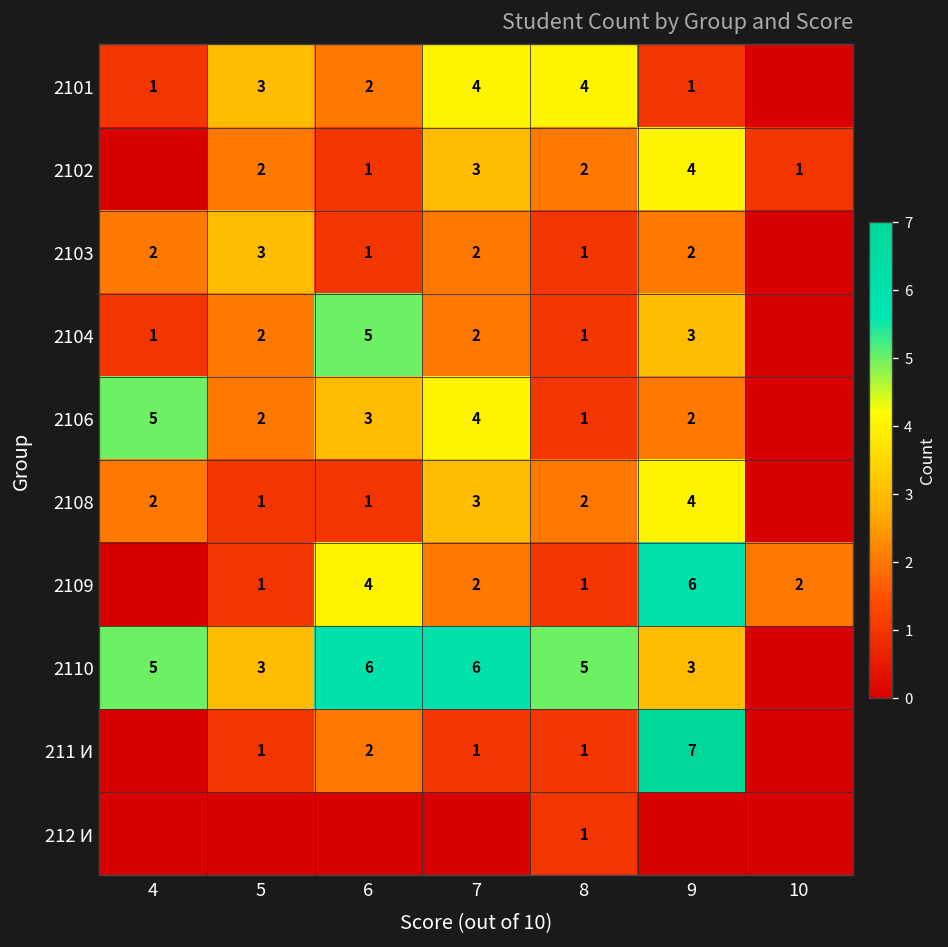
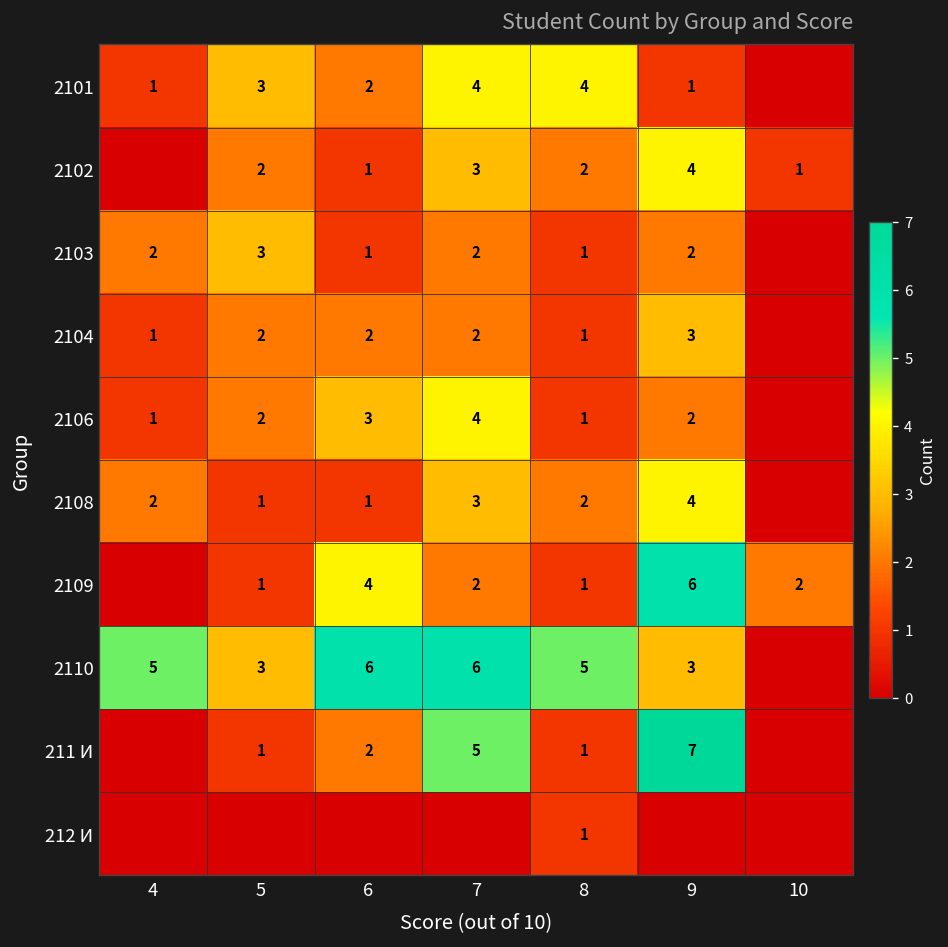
  {
    "2101": {
      "4": 1,
      "5": 3,
      "6": 2,
      "7": 4,
      "8": 4,
      "9": 1
    },
    "2102": {
      "5": 2,
      "6": 1,
      "7": 3,
      "8": 2,
      "9": 4,
      "10": 1
    },
    "2103": {
      "4": 2,
      "5": 3,
      "6": 1,
      "7": 2,
      "8": 1,
      "9": 2
    },
    "2104": {
      "4": 1,
      "5": 2,
-     "6": 5,
+     "6": 2,
      "7": 2,
      "8": 1,
      "9": 3
    },
    "2106": {
-     "4": 5,
+     "4": 1,
      "5": 2,
      "6": 3,
      "7": 4,
      "8": 1,
      "9": 2
    },
    "2108": {
      "4": 2,
      "5": 1,
      "6": 1,
      "7": 3,
      "8": 2,
      "9": 4
    },
    "2109": {
      "5": 1,
      "6": 4,
      "7": 2,
      "8": 1,
      "9": 6,
      "10": 2
    },
    "2110": {
      "4": 5,
      "5": 3,
      "6": 6,
      "7": 6,
      "8": 5,
      "9": 3
    },
    "211 И": {
      "5": 1,
      "6": 2,
-     "7": 1,
+     "7": 5,
      "8": 1,
      "9": 7
    },
    "212 И": {
      "8": 1
    }
  }
